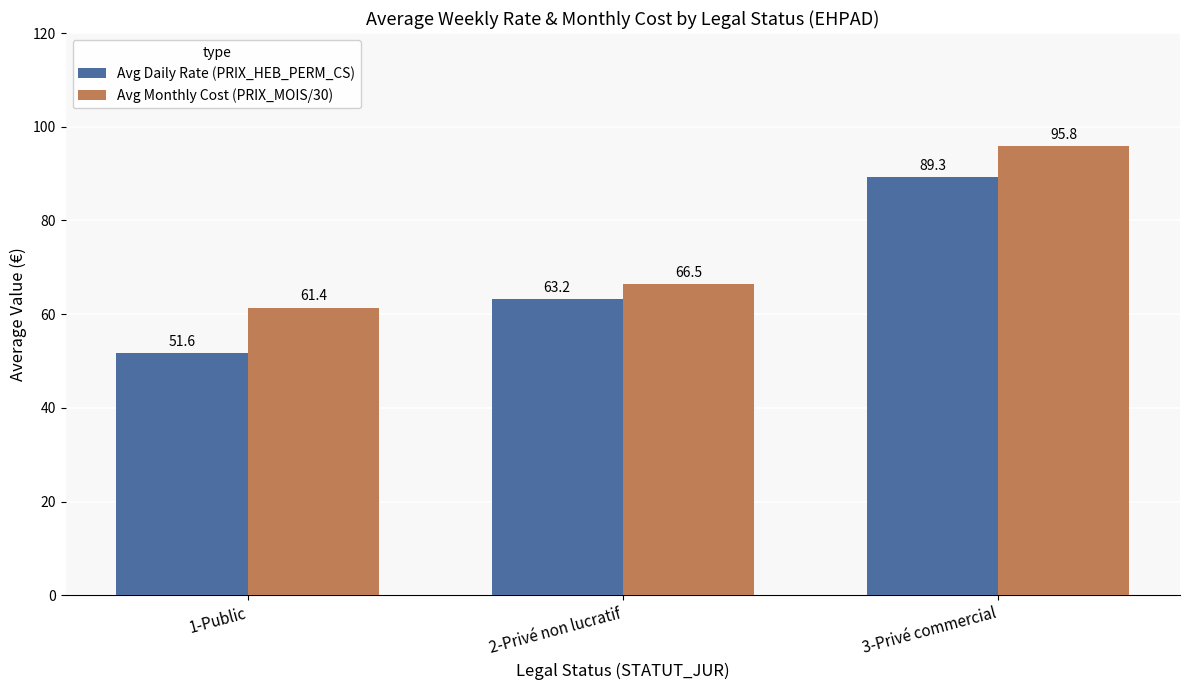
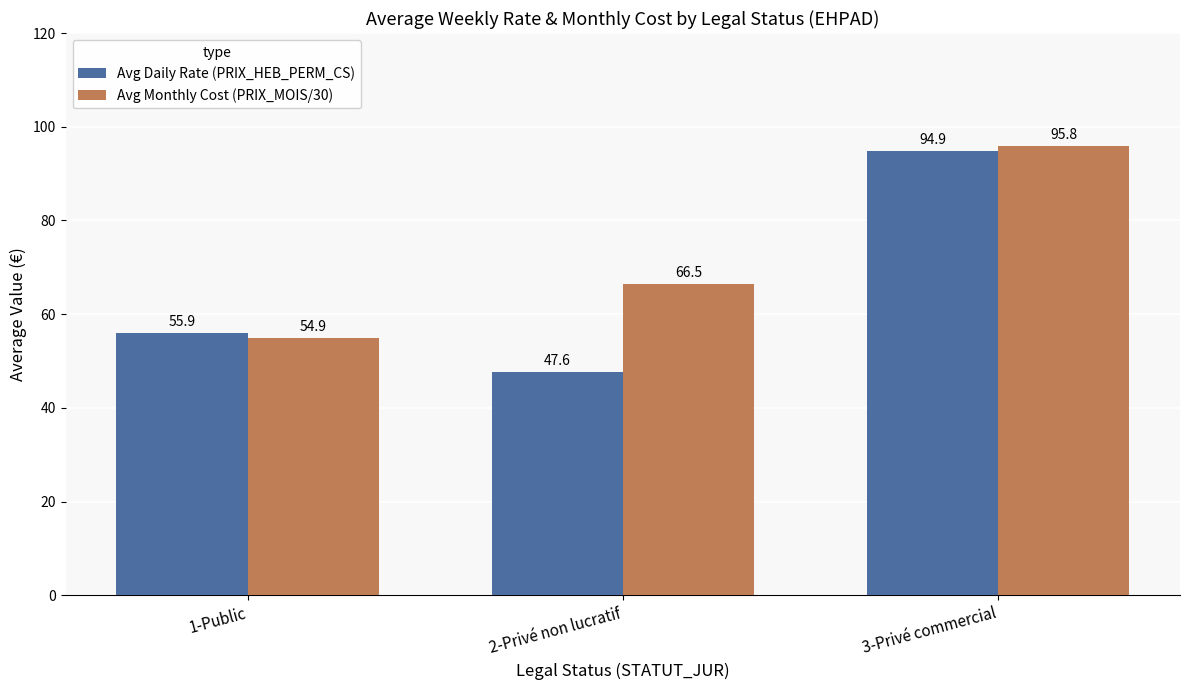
  {
    "Avg Daily Rate (PRIX_HEB_PERM_CS)": {
-     "1-Public": 51.6,
-     "2-Privé non lucratif": 63.2,
-     "3-Privé commercial": 89.3
+     "1-Public": 55.9,
+     "2-Privé non lucratif": 47.6,
+     "3-Privé commercial": 94.9
    },
    "Avg Monthly Cost (PRIX_MOIS/30)": {
-     "1-Public": 61.4,
+     "1-Public": 54.9,
      "2-Privé non lucratif": 66.5,
      "3-Privé commercial": 95.8
    }
  }
